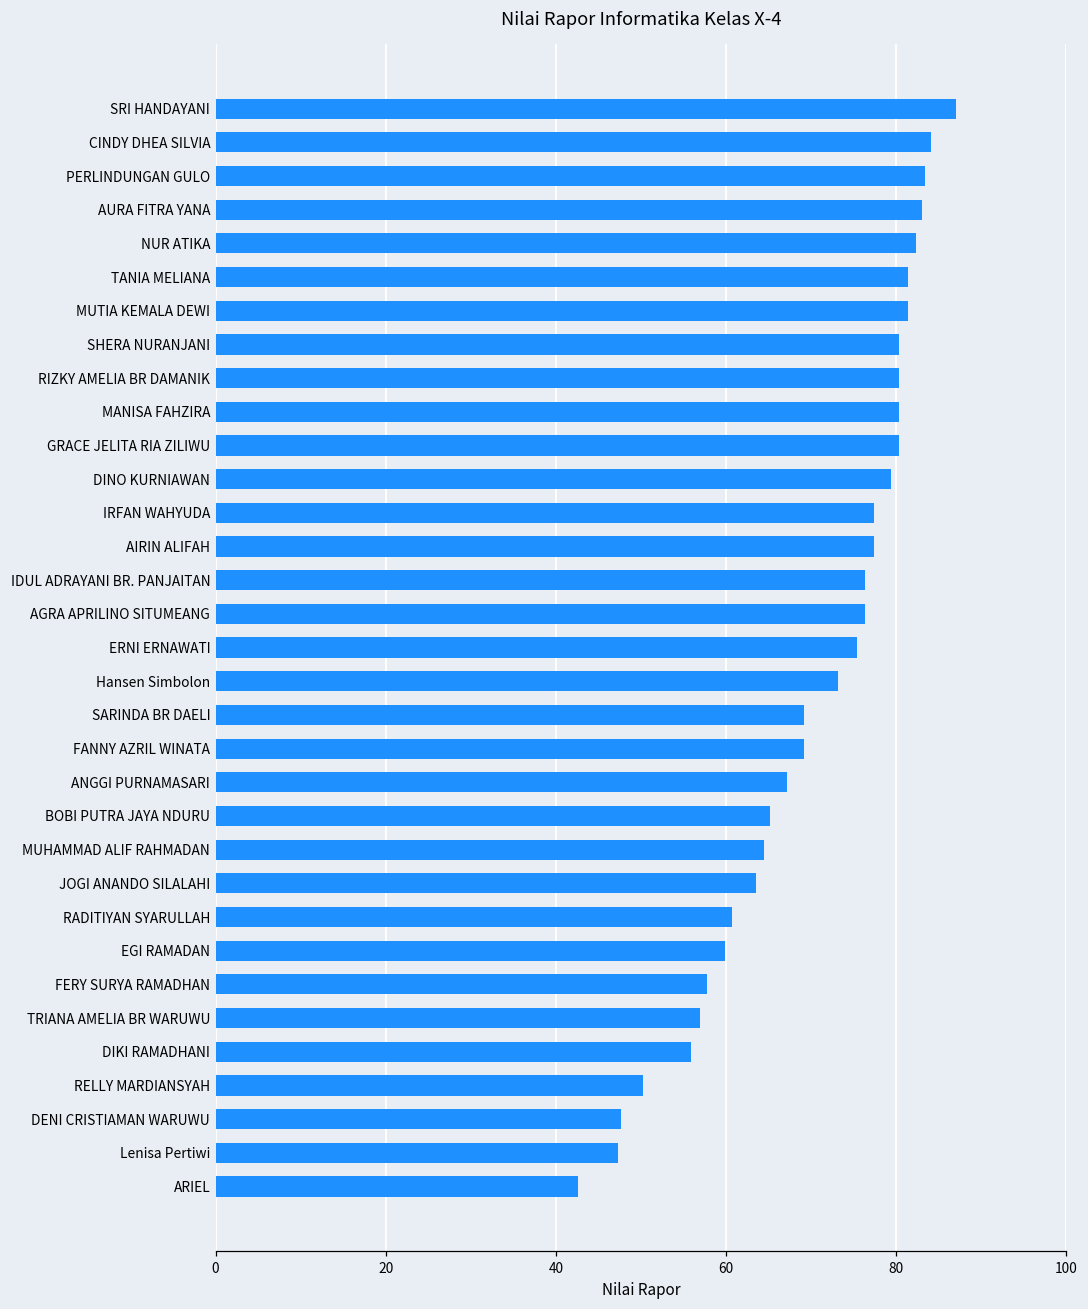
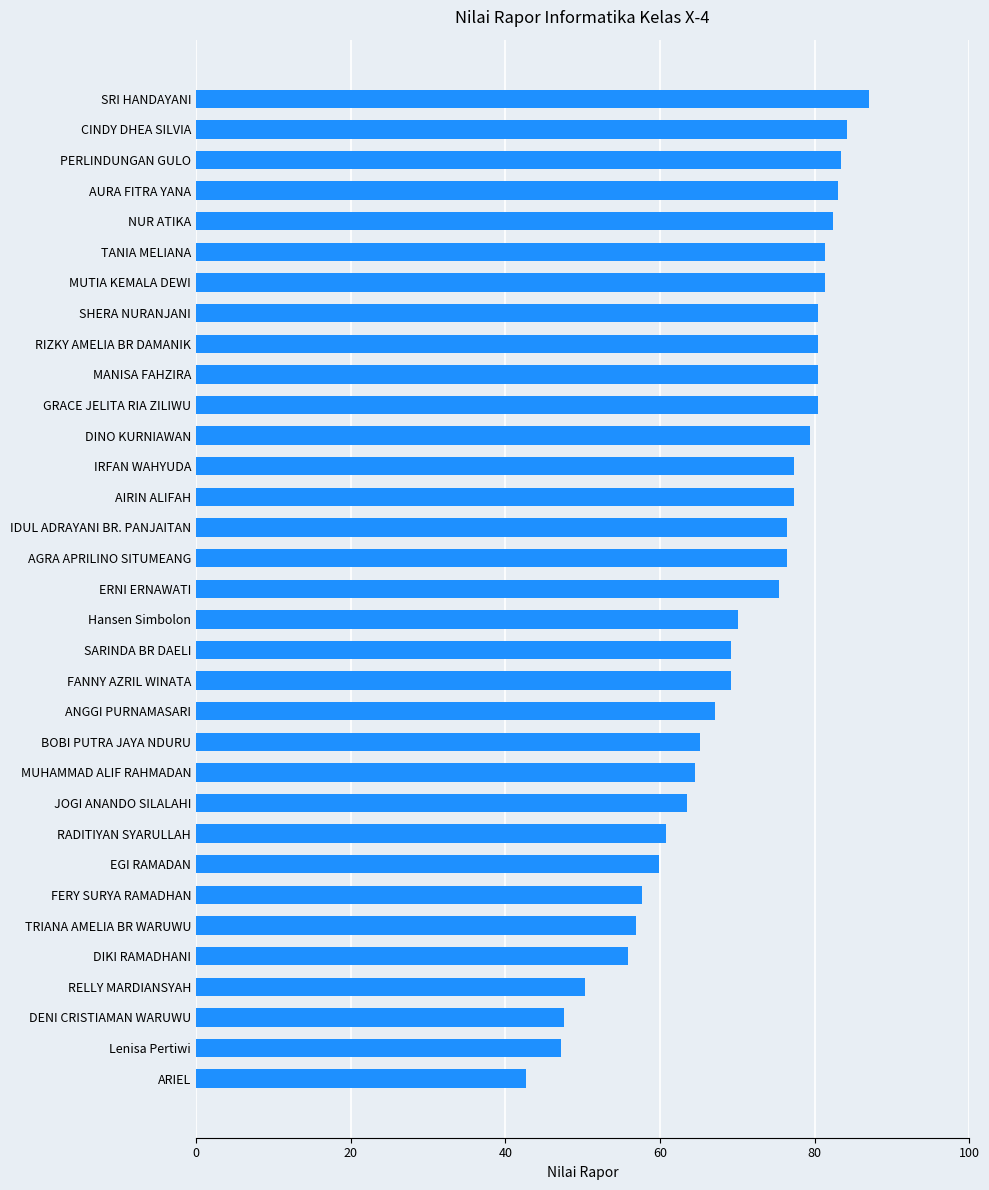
  {
    "SRI HANDAYANI": 87,
    "CINDY DHEA SILVIA": 84,
    "PERLINDUNGAN GULO": 83,
    "AURA FITRA YANA": 83,
    "NUR ATIKA": 82,
    "TANIA MELIANA": 81,
    "MUTIA KEMALA DEWI": 81,
    "SHERA NURANJANI": 80,
    "RIZKY AMELIA BR DAMANIK": 80,
    "MANISA FAHZIRA": 80,
    "GRACE JELITA RIA ZILIWU": 80,
    "DINO KURNIAWAN": 79,
    "IRFAN WAHYUDA": 77,
    "AIRIN ALIFAH": 77,
    "IDUL ADRAYANI BR. PANJAITAN": 76,
    "AGRA APRILINO SITUMEANG": 76,
    "ERNI ERNAWATI": 75,
-   "Hansen Simbolon": 73,
+   "Hansen Simbolon": 70,
    "SARINDA BR DAELI": 69,
    "FANNY AZRIL WINATA": 69,
    "ANGGI PURNAMASARI": 67,
    "BOBI PUTRA JAYA NDURU": 65,
    "MUHAMMAD ALIF RAHMADAN": 65,
    "JOGI ANANDO SILALAHI": 64,
    "RADITIYAN SYARULLAH": 61,
    "EGI RAMADAN": 60,
    "FERY SURYA RAMADHAN": 58,
    "TRIANA AMELIA BR WARUWU": 57,
    "DIKI RAMADHANI": 56,
    "RELLY MARDIANSYAH": 50,
    "DENI CRISTIAMAN WARUWU": 48,
    "Lenisa Pertiwi": 47,
    "ARIEL": 43
  }
